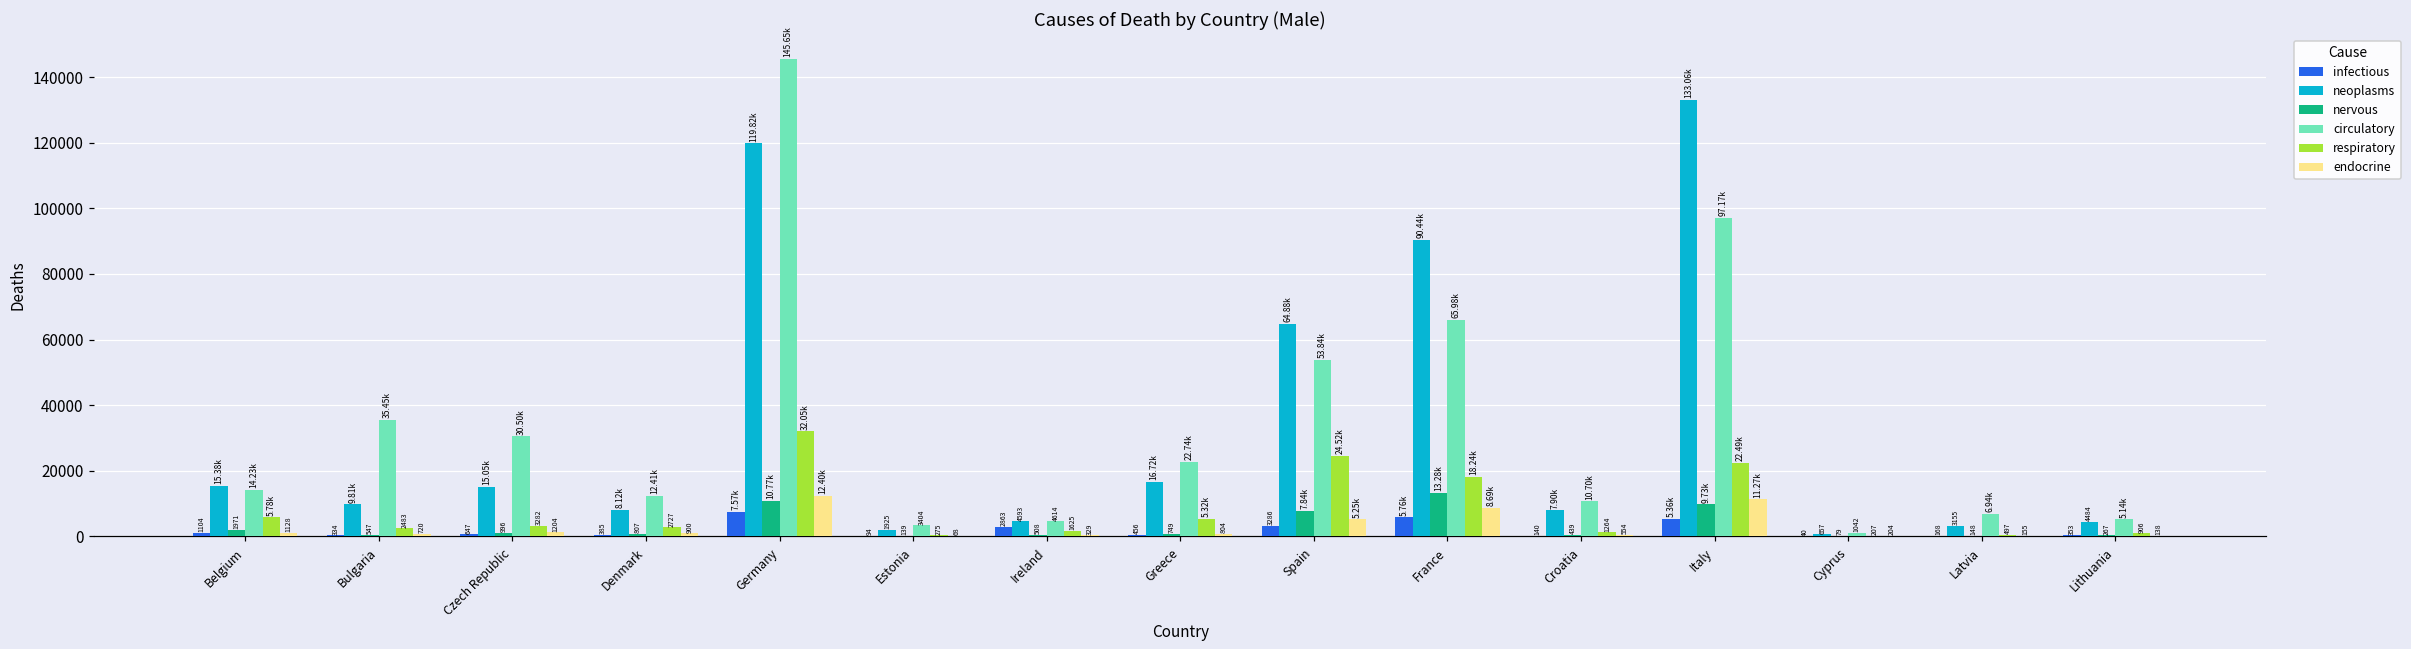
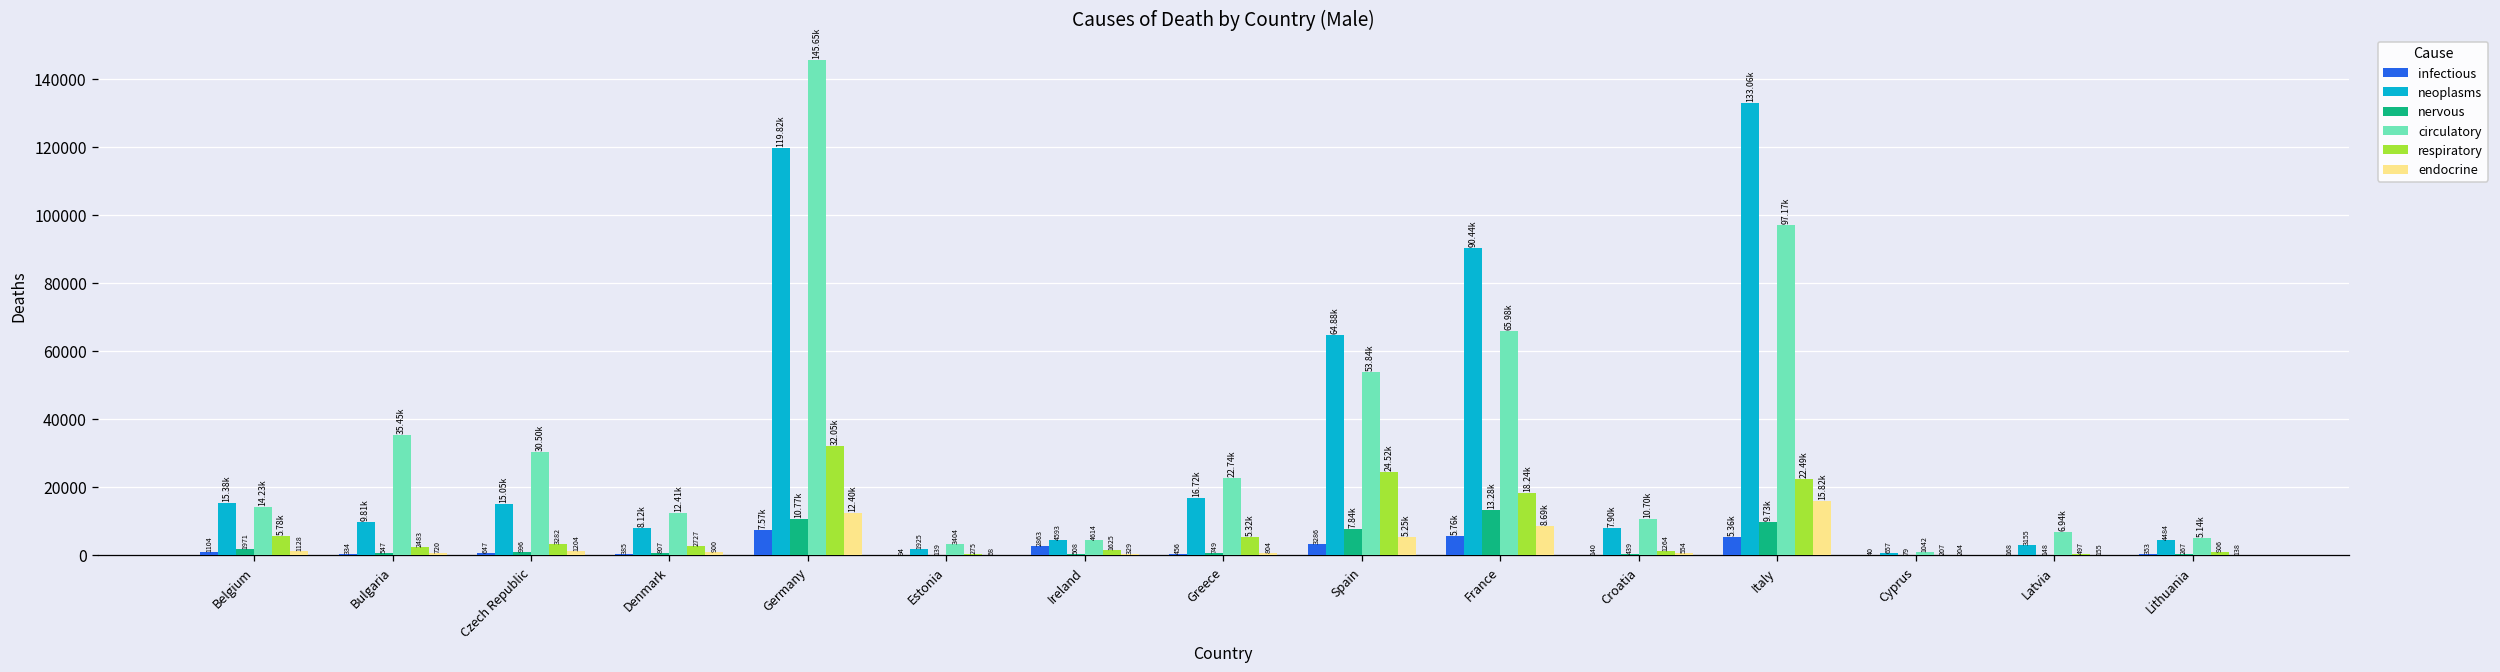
  {
    "infectious": {
      "Belgium": "1104",
      "Bulgaria": "334",
      "Czech Republic": "647",
      "Denmark": "385",
      "Germany": "7.57k",
      "Estonia": "94",
      "Ireland": "2863",
      "Greece": "456",
      "Spain": "3286",
      "France": "5.76k",
      "Croatia": "140",
      "Italy": "5.36k",
      "Cyprus": "40",
      "Latvia": "168",
      "Lithuania": "353"
    },
    "neoplasms": {
      "Belgium": "15.38k",
      "Bulgaria": "9.81k",
      "Czech Republic": "15.05k",
      "Denmark": "8.12k",
      "Germany": "119.82k",
      "Estonia": "1925",
      "Ireland": "4593",
      "Greece": "16.72k",
      "Spain": "64.88k",
      "France": "90.44k",
      "Croatia": "7.90k",
      "Italy": "133.06k",
      "Cyprus": "657",
      "Latvia": "3155",
      "Lithuania": "4484"
    },
    "nervous": {
      "Belgium": "1971",
      "Bulgaria": "547",
      "Czech Republic": "996",
      "Denmark": "807",
      "Germany": "10.77k",
      "Estonia": "139",
      "Ireland": "508",
      "Greece": "749",
      "Spain": "7.84k",
      "France": "13.28k",
      "Croatia": "439",
      "Italy": "9.73k",
      "Cyprus": "79",
      "Latvia": "148",
      "Lithuania": "267"
    },
    "circulatory": {
      "Belgium": "14.23k",
      "Bulgaria": "35.45k",
      "Czech Republic": "30.50k",
      "Denmark": "12.41k",
      "Germany": "145.65k",
      "Estonia": "3404",
      "Ireland": "4614",
      "Greece": "22.74k",
      "Spain": "53.84k",
      "France": "65.98k",
      "Croatia": "10.70k",
      "Italy": "97.17k",
      "Cyprus": "1042",
      "Latvia": "6.94k",
      "Lithuania": "5.14k"
    },
    "respiratory": {
      "Belgium": "5.78k",
      "Bulgaria": "2483",
      "Czech Republic": "3282",
      "Denmark": "2727",
      "Germany": "32.05k",
      "Estonia": "275",
      "Ireland": "1625",
      "Greece": "5.32k",
      "Spain": "24.52k",
      "France": "18.24k",
      "Croatia": "1264",
      "Italy": "22.49k",
      "Cyprus": "207",
      "Latvia": "497",
      "Lithuania": "906"
    },
    "endocrine": {
      "Belgium": "1128",
      "Bulgaria": "720",
      "Czech Republic": "1204",
      "Denmark": "900",
      "Germany": "12.40k",
      "Estonia": "68",
      "Ireland": "329",
      "Greece": "804",
      "Spain": "5.25k",
      "France": "8.69k",
      "Croatia": "554",
-     "Italy": "11.27k",
+     "Italy": "15.82k",
      "Cyprus": "204",
      "Latvia": "155",
      "Lithuania": "138"
    }
  }
